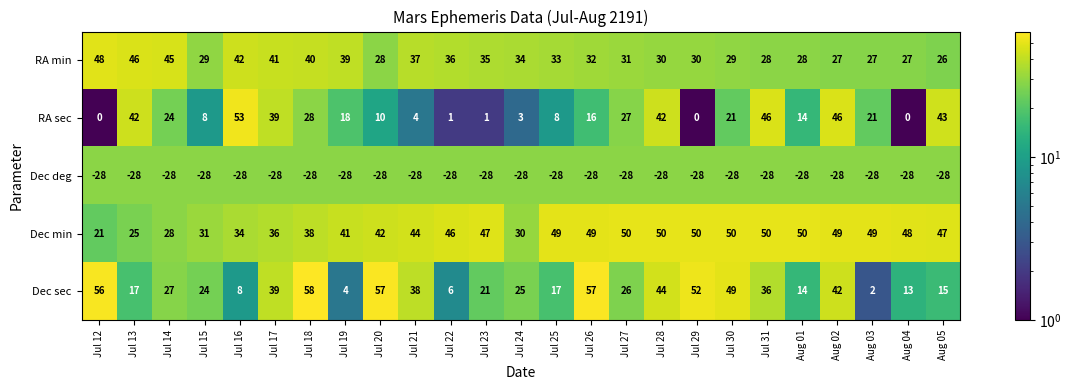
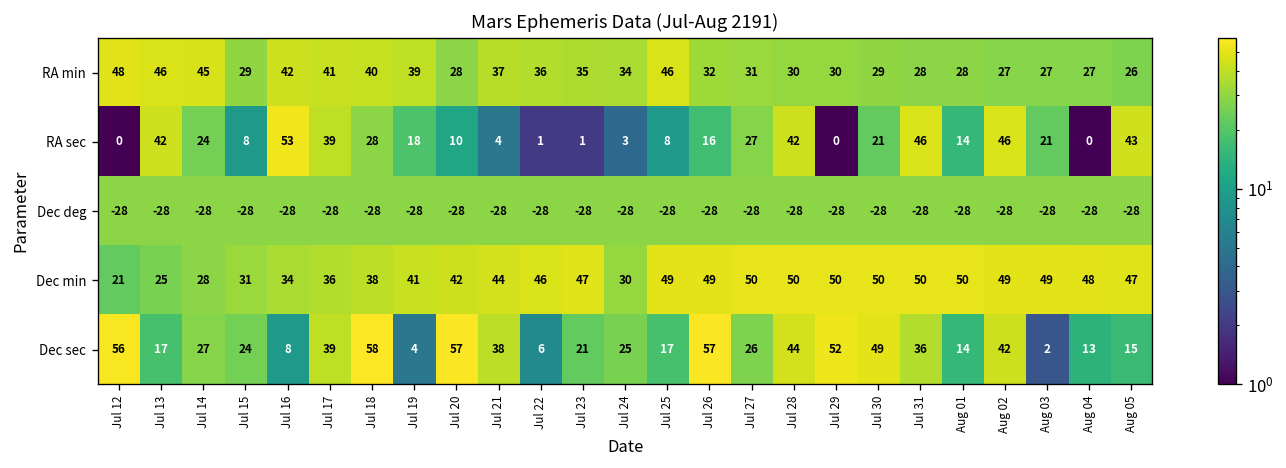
  {
    "RA min": {
      "Jul 12": 48,
      "Jul 13": 46,
      "Jul 14": 45,
      "Jul 15": 29,
      "Jul 16": 42,
      "Jul 17": 41,
      "Jul 18": 40,
      "Jul 19": 39,
      "Jul 20": 28,
      "Jul 21": 37,
      "Jul 22": 36,
      "Jul 23": 35,
      "Jul 24": 34,
-     "Jul 25": 33,
+     "Jul 25": 46,
      "Jul 26": 32,
      "Jul 27": 31,
      "Jul 28": 30,
      "Jul 29": 30,
      "Jul 30": 29,
      "Jul 31": 28,
      "Aug 01": 28,
      "Aug 02": 27,
      "Aug 03": 27,
      "Aug 04": 27,
      "Aug 05": 26
    },
    "RA sec": {
      "Jul 12": 0,
      "Jul 13": 42,
      "Jul 14": 24,
      "Jul 15": 8,
      "Jul 16": 53,
      "Jul 17": 39,
      "Jul 18": 28,
      "Jul 19": 18,
      "Jul 20": 10,
      "Jul 21": 4,
      "Jul 22": 1,
      "Jul 23": 1,
      "Jul 24": 3,
      "Jul 25": 8,
      "Jul 26": 16,
      "Jul 27": 27,
      "Jul 28": 42,
      "Jul 29": 0,
      "Jul 30": 21,
      "Jul 31": 46,
      "Aug 01": 14,
      "Aug 02": 46,
      "Aug 03": 21,
      "Aug 04": 0,
      "Aug 05": 43
    },
    "Dec deg": {
      "Jul 12": -28,
      "Jul 13": -28,
      "Jul 14": -28,
      "Jul 15": -28,
      "Jul 16": -28,
      "Jul 17": -28,
      "Jul 18": -28,
      "Jul 19": -28,
      "Jul 20": -28,
      "Jul 21": -28,
      "Jul 22": -28,
      "Jul 23": -28,
      "Jul 24": -28,
      "Jul 25": -28,
      "Jul 26": -28,
      "Jul 27": -28,
      "Jul 28": -28,
      "Jul 29": -28,
      "Jul 30": -28,
      "Jul 31": -28,
      "Aug 01": -28,
      "Aug 02": -28,
      "Aug 03": -28,
      "Aug 04": -28,
      "Aug 05": -28
    },
    "Dec min": {
      "Jul 12": 21,
      "Jul 13": 25,
      "Jul 14": 28,
      "Jul 15": 31,
      "Jul 16": 34,
      "Jul 17": 36,
      "Jul 18": 38,
      "Jul 19": 41,
      "Jul 20": 42,
      "Jul 21": 44,
      "Jul 22": 46,
      "Jul 23": 47,
      "Jul 24": 30,
      "Jul 25": 49,
      "Jul 26": 49,
      "Jul 27": 50,
      "Jul 28": 50,
      "Jul 29": 50,
      "Jul 30": 50,
      "Jul 31": 50,
      "Aug 01": 50,
      "Aug 02": 49,
      "Aug 03": 49,
      "Aug 04": 48,
      "Aug 05": 47
    },
    "Dec sec": {
      "Jul 12": 56,
      "Jul 13": 17,
      "Jul 14": 27,
      "Jul 15": 24,
      "Jul 16": 8,
      "Jul 17": 39,
      "Jul 18": 58,
      "Jul 19": 4,
      "Jul 20": 57,
      "Jul 21": 38,
      "Jul 22": 6,
      "Jul 23": 21,
      "Jul 24": 25,
      "Jul 25": 17,
      "Jul 26": 57,
      "Jul 27": 26,
      "Jul 28": 44,
      "Jul 29": 52,
      "Jul 30": 49,
      "Jul 31": 36,
      "Aug 01": 14,
      "Aug 02": 42,
      "Aug 03": 2,
      "Aug 04": 13,
      "Aug 05": 15
    }
  }
